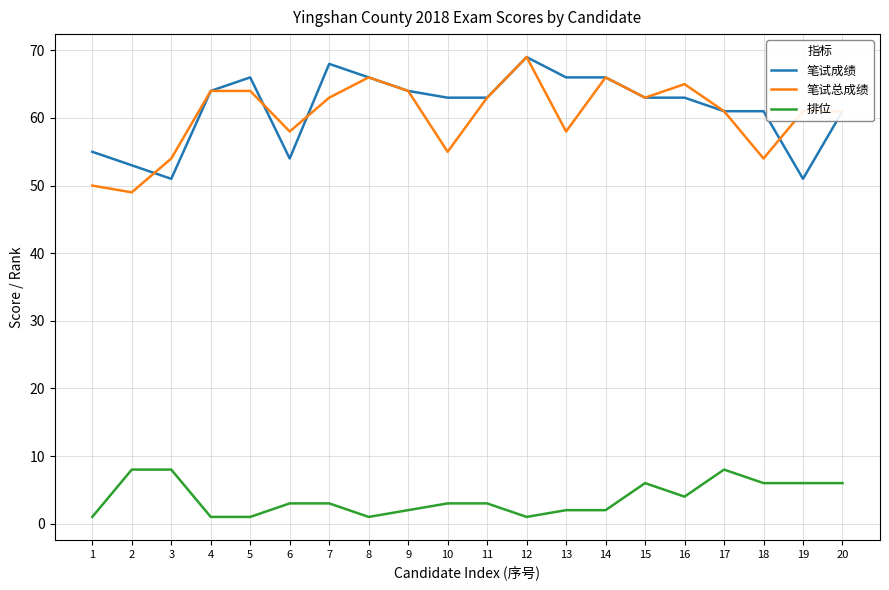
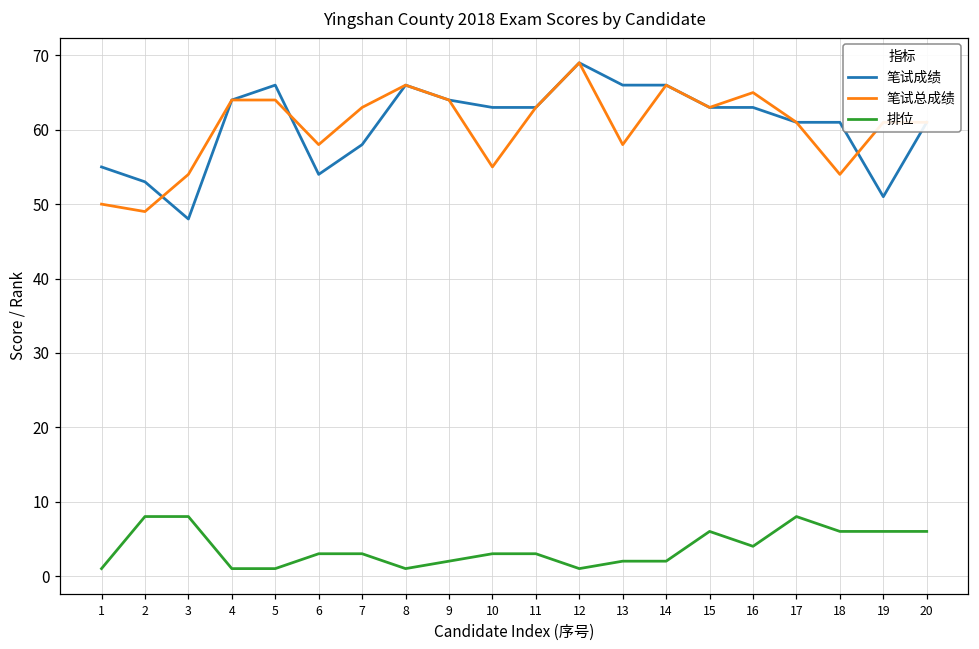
  {
    "笔试成绩": {
      "1": 55,
      "2": 53,
-     "3": 51,
+     "3": 48,
      "5": 66,
      "6": 54,
-     "7": 68,
+     "7": 58,
      "10": 63,
      "13": 66,
      "16": 63,
      "18": 61,
      "19": 51
    },
    "笔试总成绩": {
      "1": 50,
      "2": 49,
      "3": 54,
      "5": 64,
      "6": 58,
      "7": 63,
      "10": 55,
      "13": 58,
      "16": 65,
      "18": 54
    },
    "排位": {
      "1": 1,
      "2": 8,
      "3": 8,
      "4": 1,
      "5": 1,
      "6": 3,
      "7": 3,
      "8": 1,
      "9": 2,
      "10": 3,
      "11": 3,
      "12": 1,
      "13": 2,
      "14": 2,
      "15": 6,
      "16": 4,
      "17": 8,
      "18": 6,
      "19": 6,
      "20": 6
    }
  }
